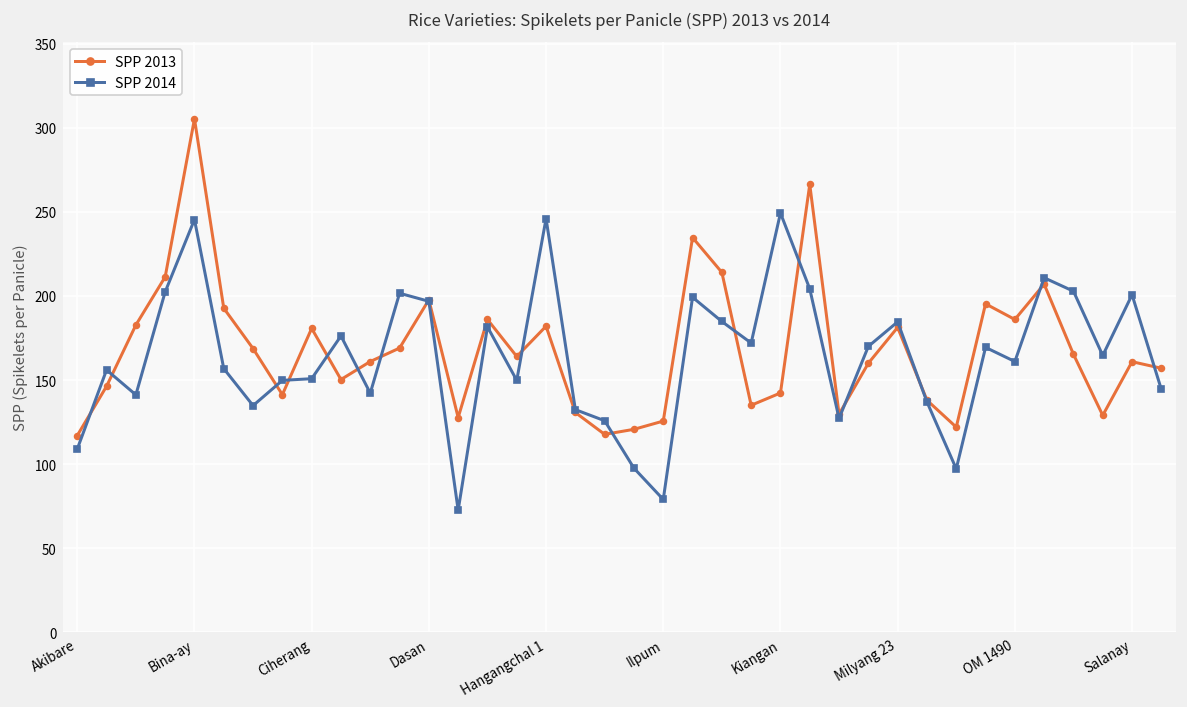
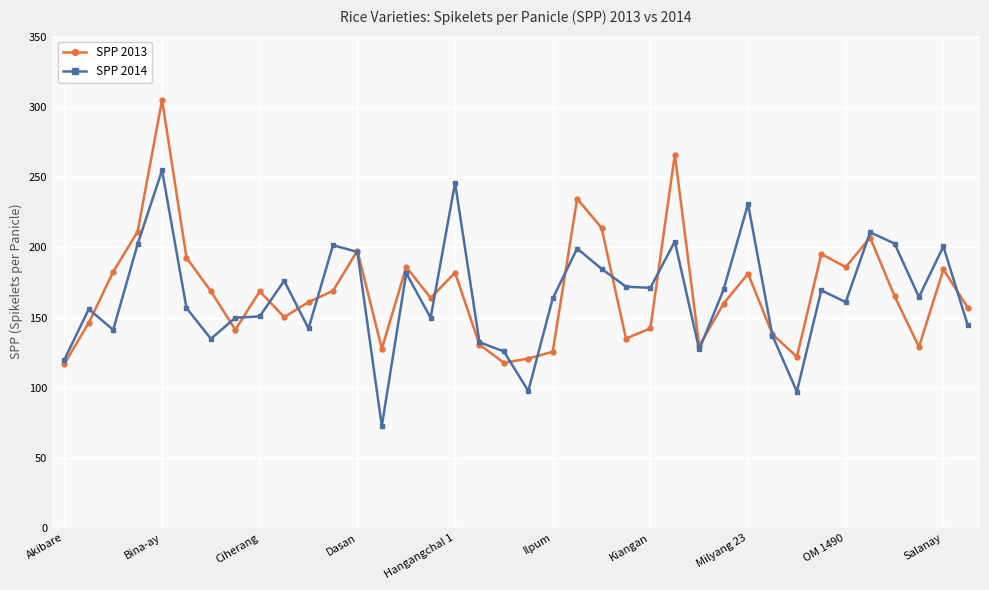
  {
    "SPP 2013": {
      "Akibare": 117,
      "Bina-ay": 305,
-     "Ciherang": 181,
+     "Ciherang": 169,
      "Hangangchal 1": 182,
      "Ilpum": 126,
      "Kiangan": 142,
      "Milyang 23": 181,
      "OM 1490": 186,
-     "Salanay": 161
+     "Salanay": 184
    },
    "SPP 2014": {
-     "Akibare": 109,
-     "Bina-ay": 245,
+     "Akibare": 120,
+     "Bina-ay": 255,
      "Ciherang": 151,
      "Hangangchal 1": 246,
-     "Ilpum": 79,
-     "Kiangan": 249,
-     "Milyang 23": 185,
+     "Ilpum": 164,
+     "Kiangan": 171,
+     "Milyang 23": 231,
      "OM 1490": 161,
      "Salanay": 201
    }
  }
